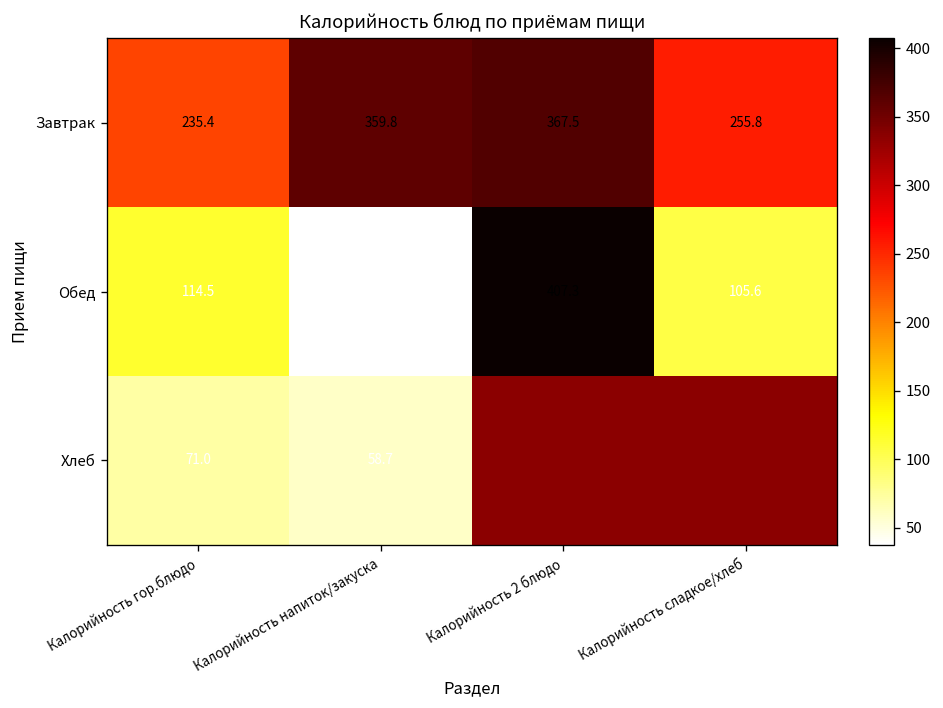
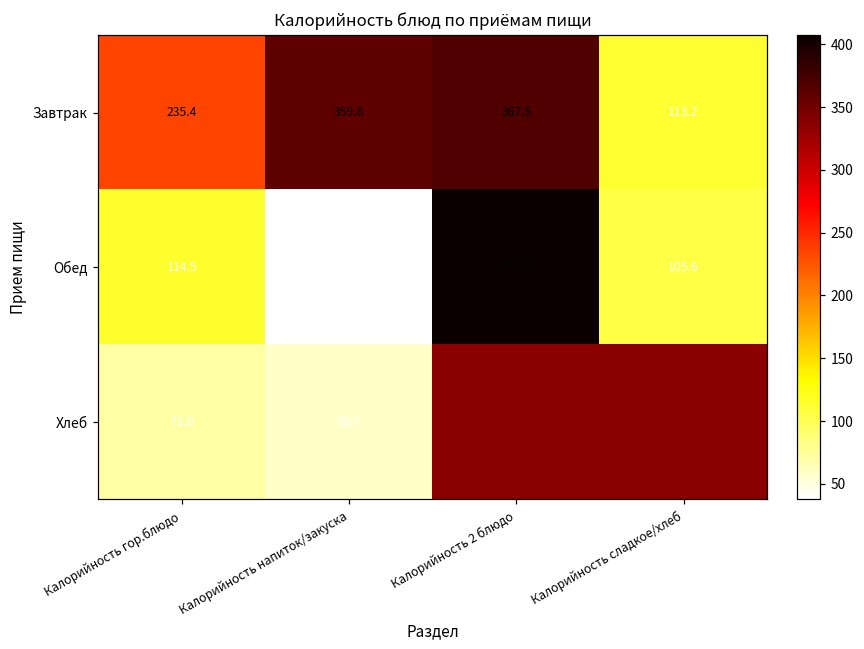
  {
    "Завтрак": {
      "Калорийность гор.блюдо": 235.4,
      "Калорийность напиток/закуска": 359.8,
      "Калорийность 2 блюдо": 367.5,
-     "Калорийность сладкое/хлеб": 255.8
+     "Калорийность сладкое/хлеб": 113.2
    },
    "Обед": {
      "Калорийность гор.блюдо": 114.5,
      "Калорийность сладкое/хлеб": 105.6
    },
    "Хлеб": {
      "Калорийность гор.блюдо": 71.0,
      "Калорийность напиток/закуска": 58.7
    }
  }
